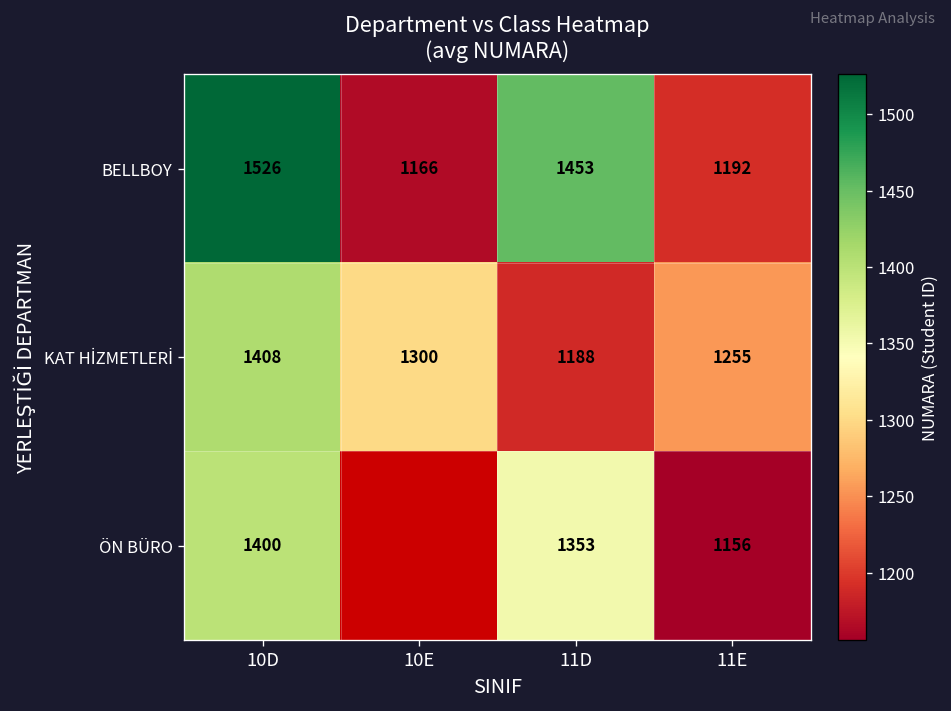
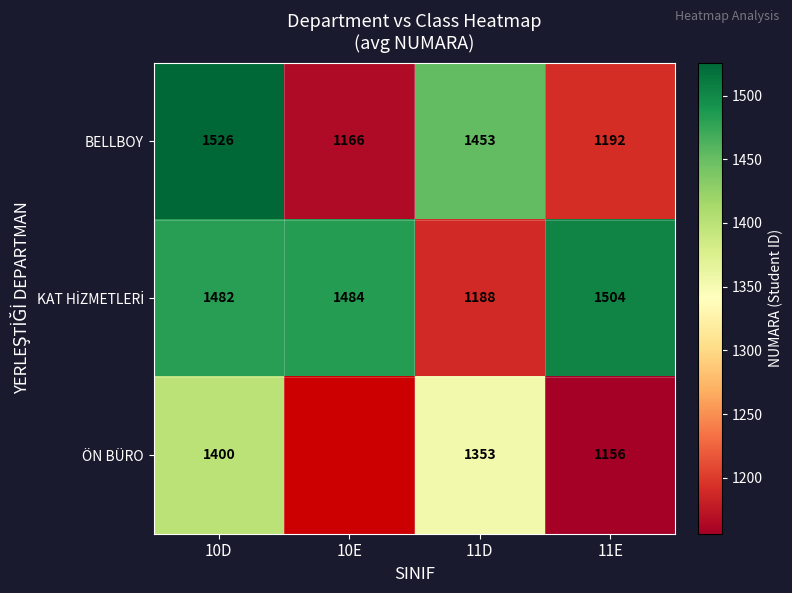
  {
    "BELLBOY": {
      "10D": 1526,
      "10E": 1166,
      "11D": 1453,
      "11E": 1192
    },
    "KAT HİZMETLERİ": {
-     "10D": 1408,
-     "10E": 1300,
+     "10D": 1482,
+     "10E": 1484,
      "11D": 1188,
-     "11E": 1255
+     "11E": 1504
    },
    "ÖN BÜRO": {
      "10D": 1400,
      "11D": 1353,
      "11E": 1156
    }
  }
